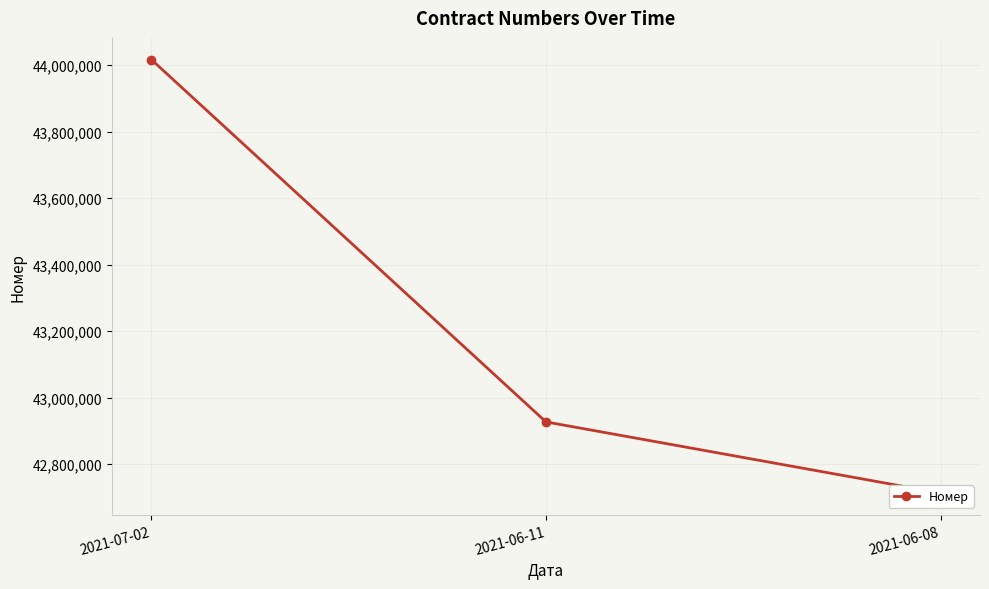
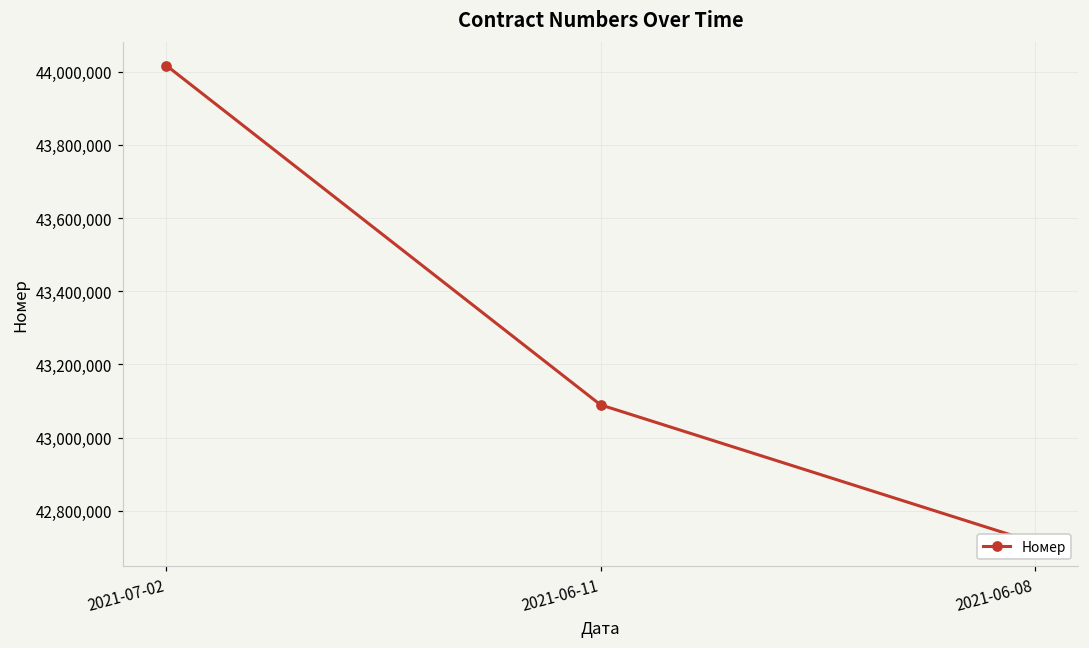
  {
    "2021-07-02": "44,020,000",
-   "2021-06-11": "42,930,000"
+   "2021-06-11": "43,090,000"
  }
